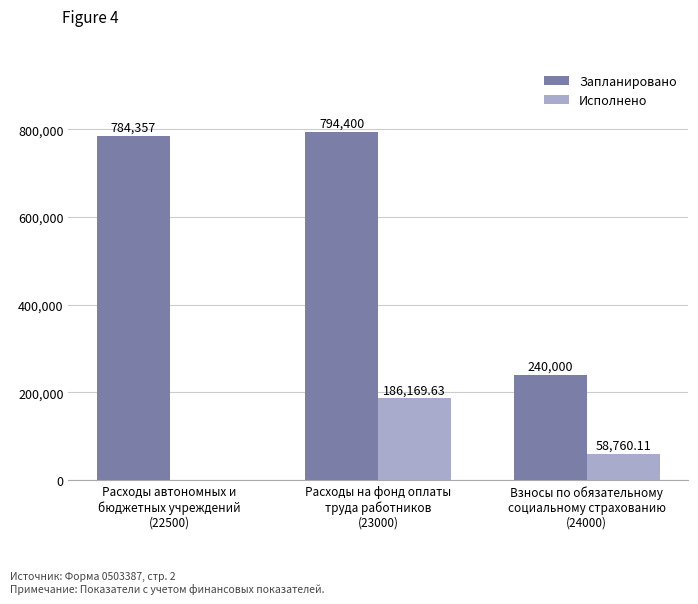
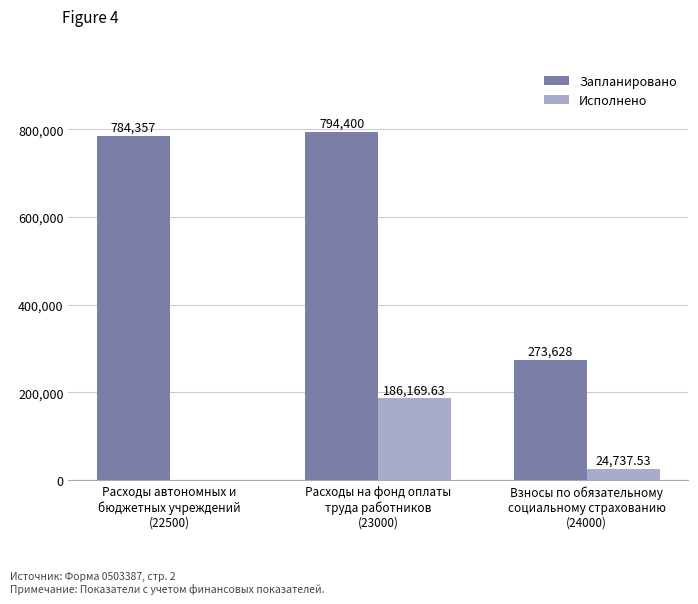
  {
    "Запланировано": {
      "Расходы автономных и бюджетных учреждений (22500)": "784,357",
      "Расходы на фонд оплаты труда работников (23000)": "794,400",
-     "Взносы по обязательному социальному страхованию (24000)": "240,000"
+     "Взносы по обязательному социальному страхованию (24000)": "273,628"
    },
    "Исполнено": {
      "Расходы на фонд оплаты труда работников (23000)": "186,169.63",
-     "Взносы по обязательному социальному страхованию (24000)": "58,760.11"
+     "Взносы по обязательному социальному страхованию (24000)": "24,737.53"
    }
  }
